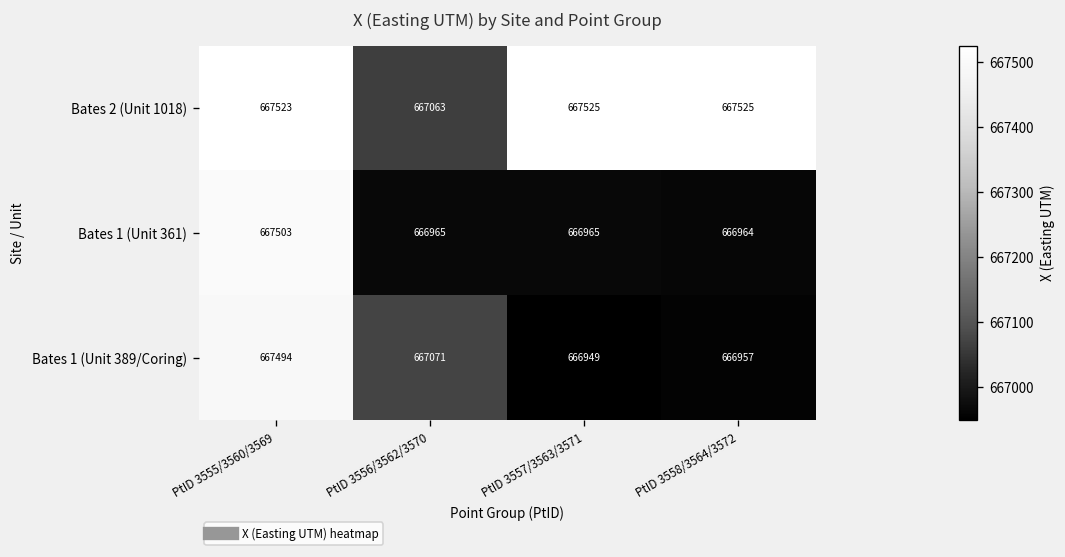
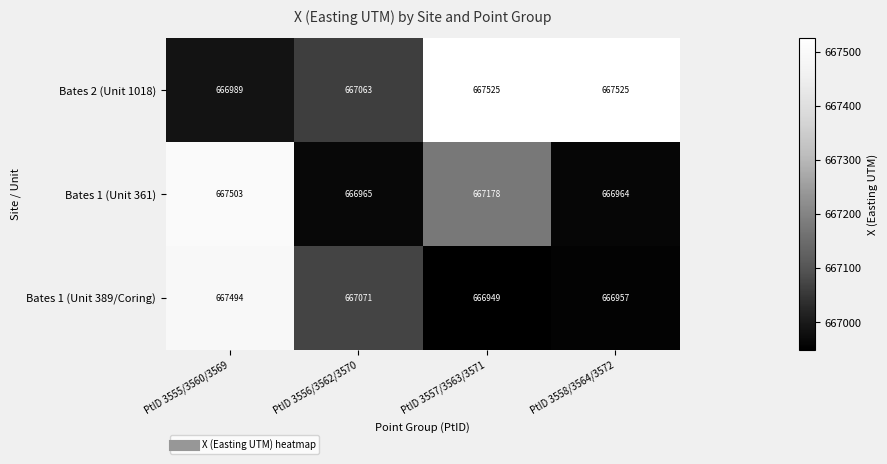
  {
    "Bates 2 (Unit 1018)": {
-     "PtID 3555/3560/3569": 667523,
+     "PtID 3555/3560/3569": 666989,
      "PtID 3556/3562/3570": 667063,
      "PtID 3557/3563/3571": 667525,
      "PtID 3558/3564/3572": 667525
    },
    "Bates 1 (Unit 361)": {
      "PtID 3555/3560/3569": 667503,
      "PtID 3556/3562/3570": 666965,
-     "PtID 3557/3563/3571": 666965,
+     "PtID 3557/3563/3571": 667178,
      "PtID 3558/3564/3572": 666964
    },
    "Bates 1 (Unit 389/Coring)": {
      "PtID 3555/3560/3569": 667494,
      "PtID 3556/3562/3570": 667071,
      "PtID 3557/3563/3571": 666949,
      "PtID 3558/3564/3572": 666957
    }
  }
